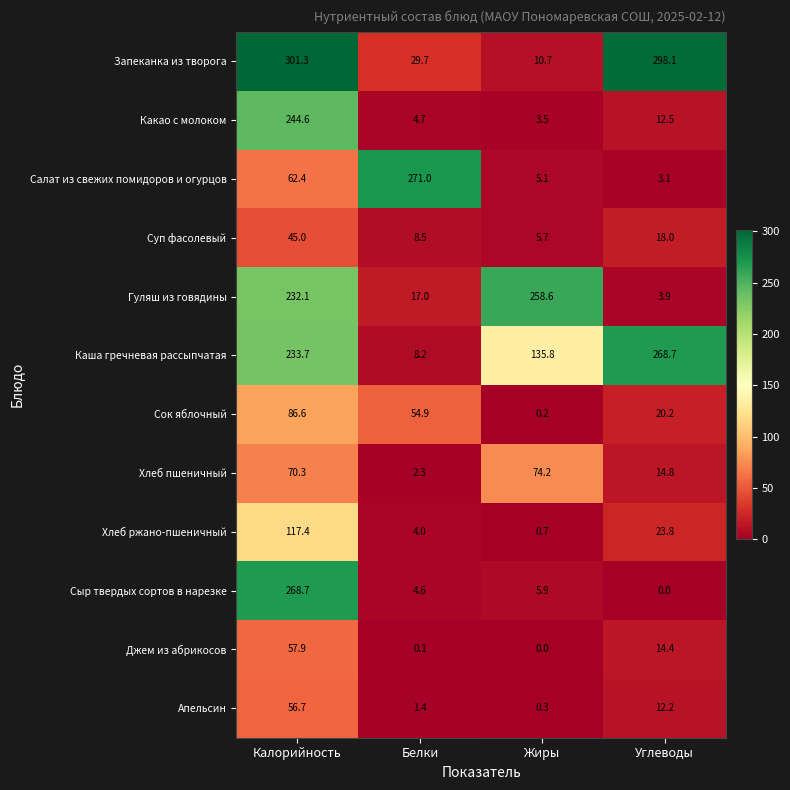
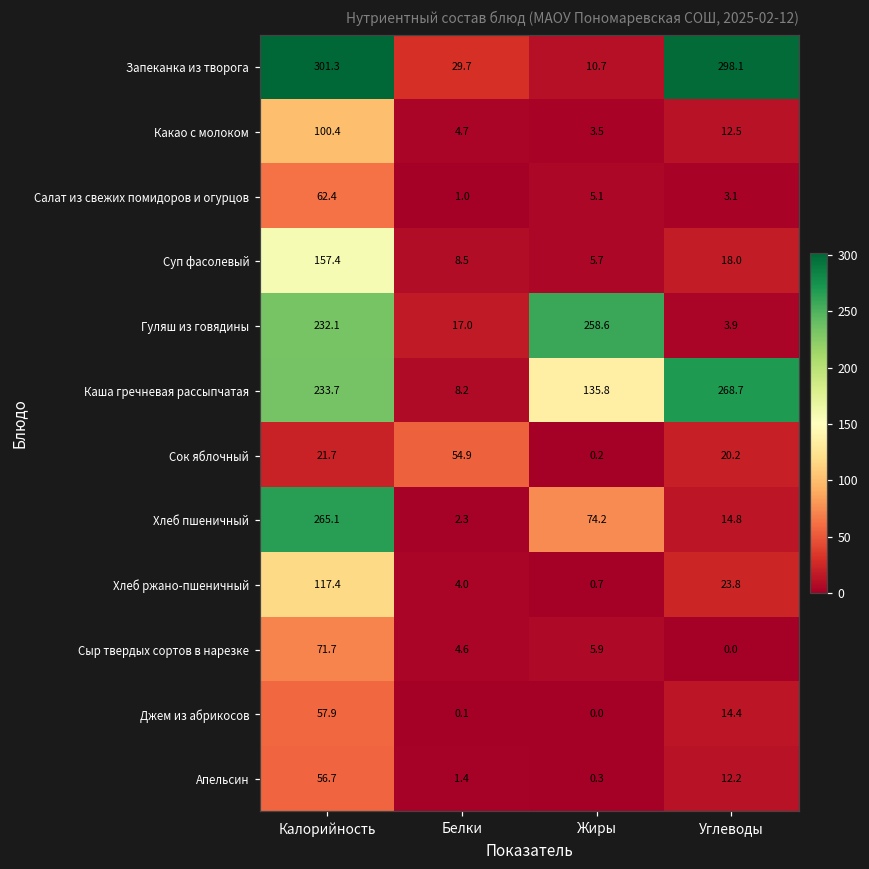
  {
    "Запеканка из творога": {
      "Калорийность": 301.3,
      "Белки": 29.7,
      "Жиры": 10.7,
      "Углеводы": 298.1
    },
    "Какао с молоком": {
-     "Калорийность": 244.6,
+     "Калорийность": 100.4,
      "Белки": 4.7,
      "Жиры": 3.5,
      "Углеводы": 12.5
    },
    "Салат из свежих помидоров и огурцов": {
      "Калорийность": 62.4,
-     "Белки": 271.0,
+     "Белки": 1.0,
      "Жиры": 5.1,
      "Углеводы": 3.1
    },
    "Суп фасолевый": {
-     "Калорийность": 45.0,
+     "Калорийность": 157.4,
      "Белки": 8.5,
      "Жиры": 5.7,
      "Углеводы": 18.0
    },
    "Гуляш из говядины": {
      "Калорийность": 232.1,
      "Белки": 17.0,
      "Жиры": 258.6,
      "Углеводы": 3.9
    },
    "Каша гречневая рассыпчатая": {
      "Калорийность": 233.7,
      "Белки": 8.2,
      "Жиры": 135.8,
      "Углеводы": 268.7
    },
    "Сок яблочный": {
-     "Калорийность": 86.6,
+     "Калорийность": 21.7,
      "Белки": 54.9,
      "Жиры": 0.2,
      "Углеводы": 20.2
    },
    "Хлеб пшеничный": {
-     "Калорийность": 70.3,
+     "Калорийность": 265.1,
      "Белки": 2.3,
      "Жиры": 74.2,
      "Углеводы": 14.8
    },
    "Хлеб ржано-пшеничный": {
      "Калорийность": 117.4,
      "Белки": 4.0,
      "Жиры": 0.7,
      "Углеводы": 23.8
    },
    "Сыр твердых сортов в нарезке": {
-     "Калорийность": 268.7,
+     "Калорийность": 71.7,
      "Белки": 4.6,
      "Жиры": 5.9,
      "Углеводы": 0.0
    },
    "Джем из абрикосов": {
      "Калорийность": 57.9,
      "Белки": 0.1,
      "Жиры": 0.0,
      "Углеводы": 14.4
    },
    "Апельсин": {
      "Калорийность": 56.7,
      "Белки": 1.4,
      "Жиры": 0.3,
      "Углеводы": 12.2
    }
  }
